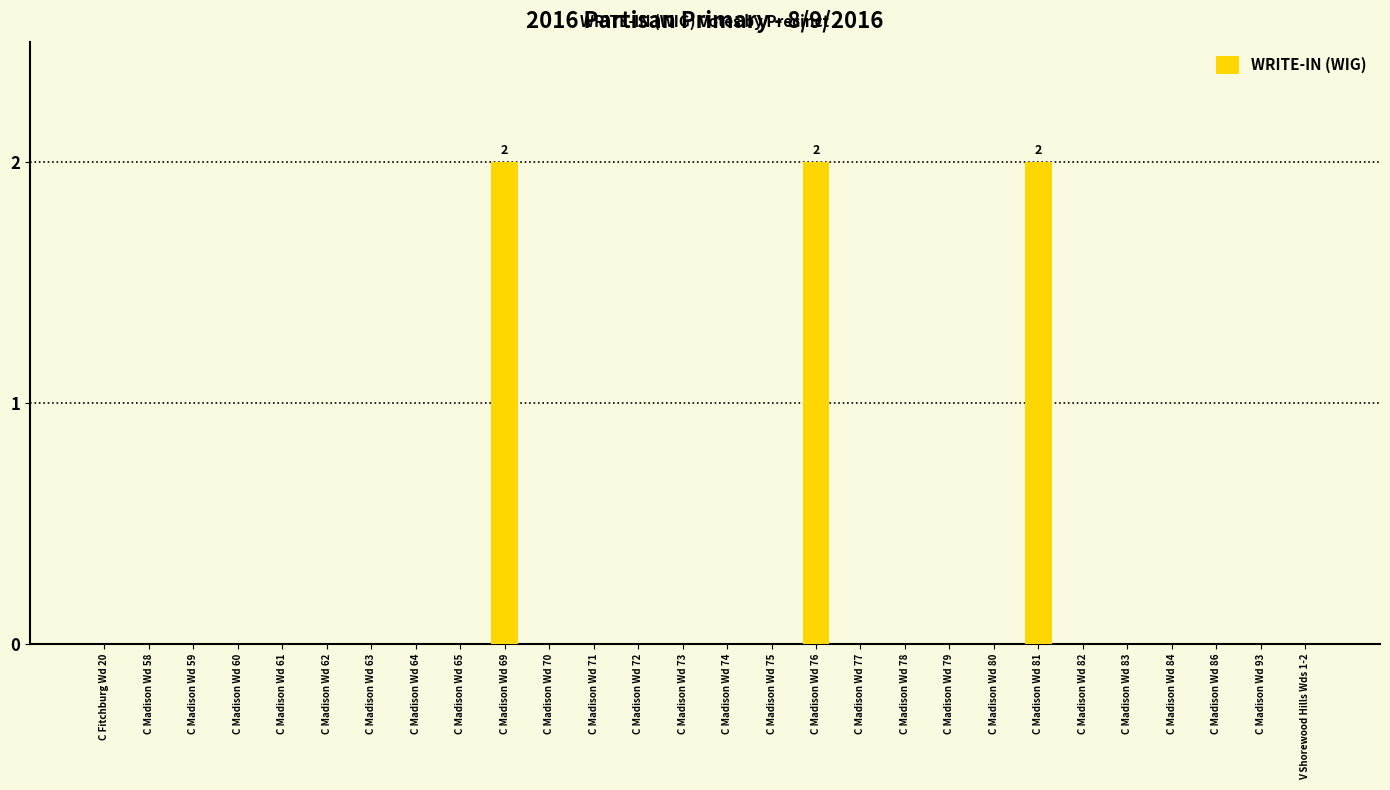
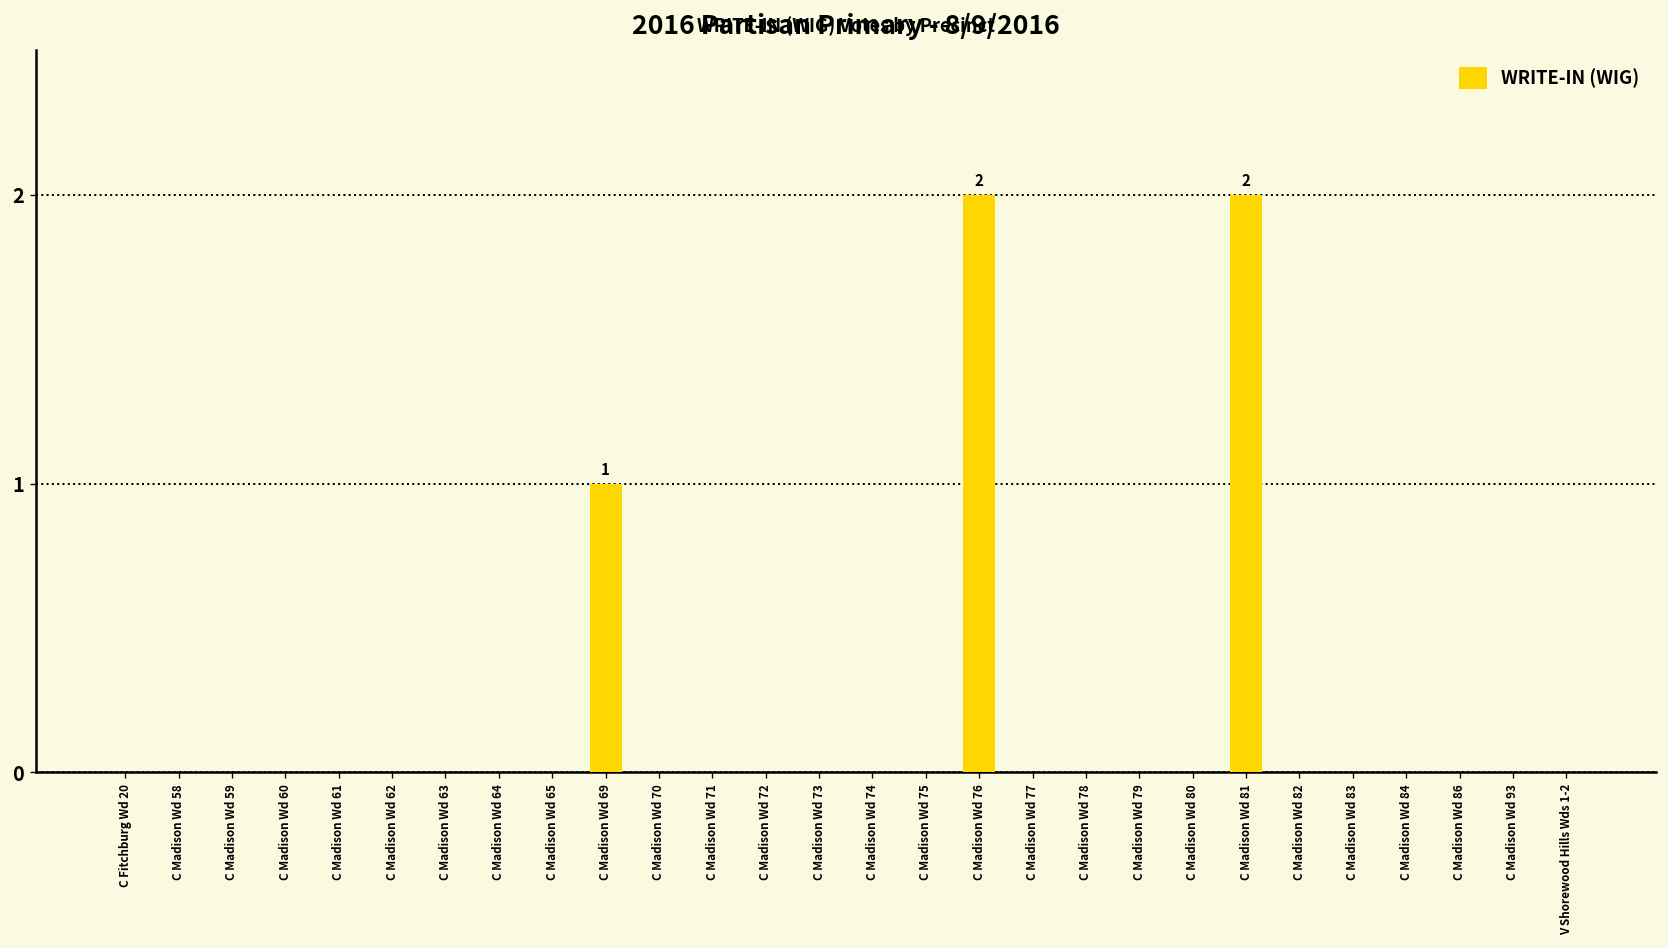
  {
-   "C Madison Wd 69": 2,
+   "C Madison Wd 69": 1,
    "C Madison Wd 76": 2,
    "C Madison Wd 81": 2
  }
